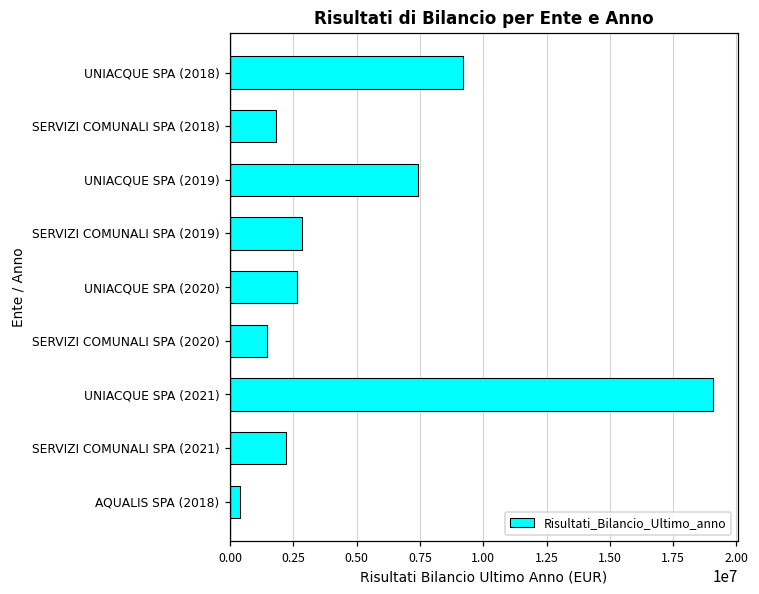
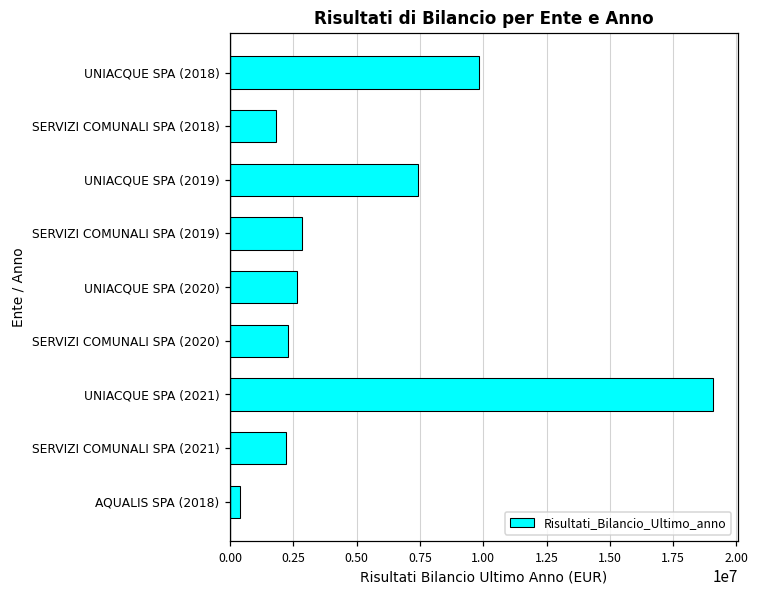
  {
-   "UNIACQUE SPA (2018)": 9200000,
+   "UNIACQUE SPA (2018)": 9800000,
    "SERVIZI COMUNALI SPA (2018)": 1800000,
    "UNIACQUE SPA (2019)": 7400000,
    "SERVIZI COMUNALI SPA (2019)": 2800000,
    "UNIACQUE SPA (2020)": 2700000,
-   "SERVIZI COMUNALI SPA (2020)": 1500000,
+   "SERVIZI COMUNALI SPA (2020)": 2300000,
    "UNIACQUE SPA (2021)": 19100000,
    "SERVIZI COMUNALI SPA (2021)": 2200000,
    "AQUALIS SPA (2018)": 400000
  }
